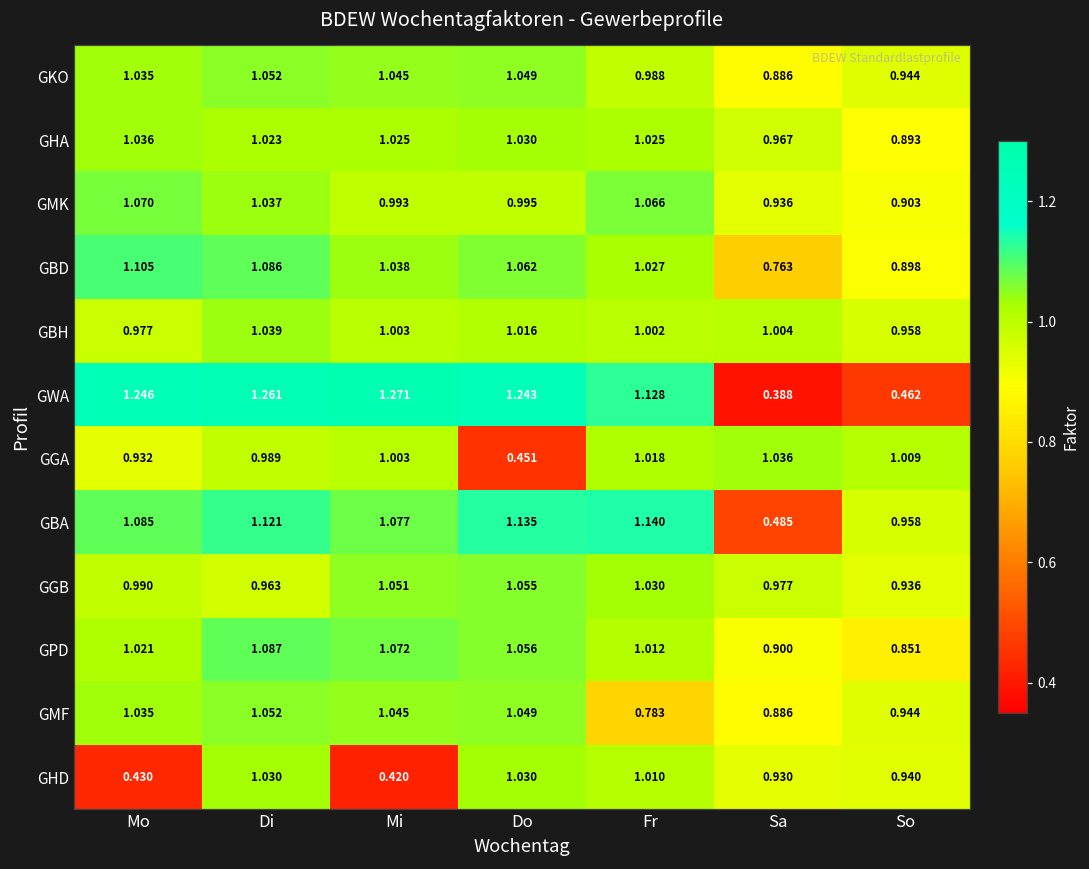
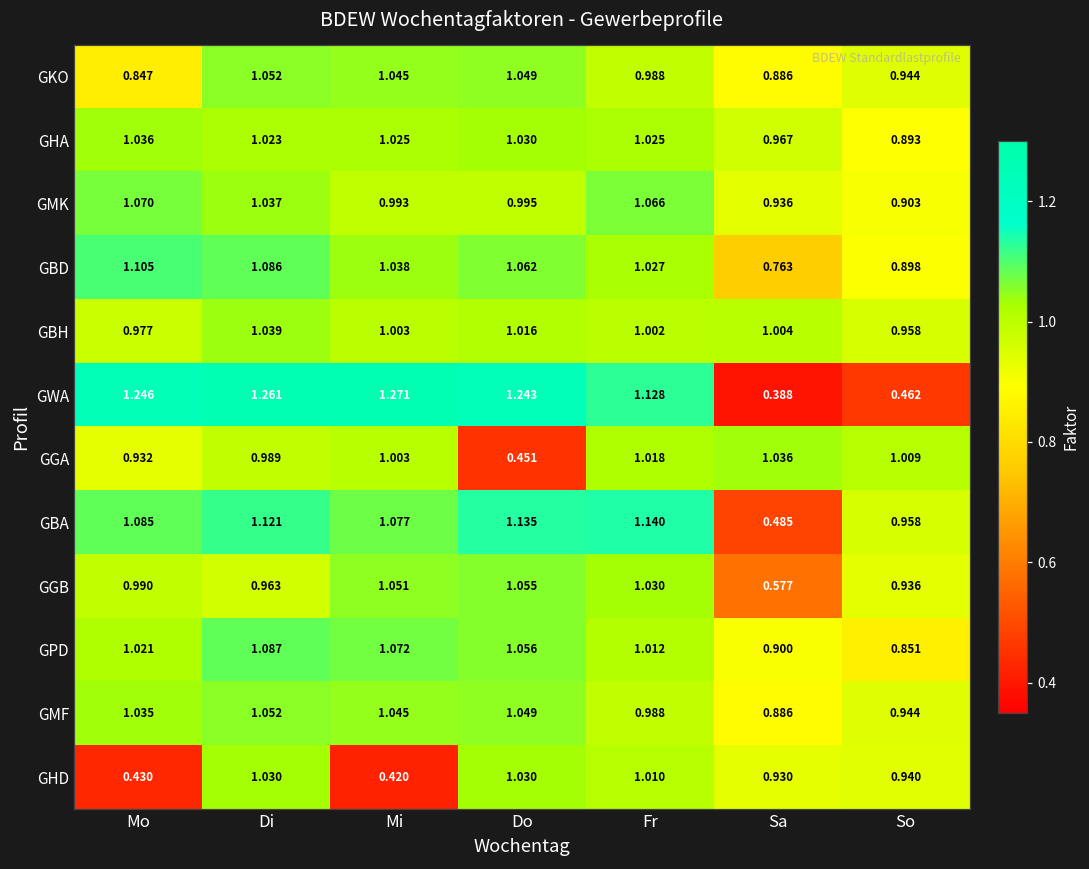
  {
    "GKO": {
-     "Mo": 1.035,
+     "Mo": 0.847,
      "Di": 1.052,
      "Mi": 1.045,
      "Do": 1.049,
      "Fr": 0.988,
      "Sa": 0.886
    },
    "GHA": {
      "Mo": 1.036,
      "Di": 1.023,
      "Mi": 1.025,
      "Do": 1.030,
      "Fr": 1.025,
      "Sa": 0.967,
      "So": 0.893
    },
    "GMK": {
      "Mo": 1.070,
      "Di": 1.037,
      "Mi": 0.993,
      "Do": 0.995,
      "Fr": 1.066,
      "Sa": 0.936,
      "So": 0.903
    },
    "GBD": {
      "Mo": 1.105,
      "Di": 1.086,
      "Mi": 1.038,
      "Do": 1.062,
      "Fr": 1.027,
      "Sa": 0.763,
      "So": 0.898
    },
    "GBH": {
      "Mo": 0.977,
      "Di": 1.039,
      "Mi": 1.003,
      "Do": 1.016,
      "Fr": 1.002,
      "Sa": 1.004,
      "So": 0.958
    },
    "GWA": {
      "Mo": 1.246,
      "Di": 1.261,
      "Mi": 1.271,
      "Do": 1.243,
      "Fr": 1.128,
      "Sa": 0.388,
      "So": 0.462
    },
    "GGA": {
      "Mo": 0.932,
      "Di": 0.989,
      "Mi": 1.003,
      "Do": 0.451,
      "Fr": 1.018,
      "Sa": 1.036,
      "So": 1.009
    },
    "GBA": {
      "Mo": 1.085,
      "Di": 1.121,
      "Mi": 1.077,
      "Do": 1.135,
      "Fr": 1.140,
      "Sa": 0.485,
      "So": 0.958
    },
    "GGB": {
      "Mo": 0.990,
      "Di": 0.963,
      "Mi": 1.051,
      "Do": 1.055,
      "Fr": 1.030,
-     "Sa": 0.977,
+     "Sa": 0.577,
      "So": 0.936
    },
    "GPD": {
      "Mo": 1.021,
      "Di": 1.087,
      "Mi": 1.072,
      "Do": 1.056,
      "Fr": 1.012,
      "Sa": 0.900,
      "So": 0.851
    },
    "GMF": {
      "Mo": 1.035,
      "Di": 1.052,
      "Mi": 1.045,
      "Do": 1.049,
-     "Fr": 0.783,
+     "Fr": 0.988,
      "Sa": 0.886,
      "So": 0.944
    },
    "GHD": {
      "Mo": 0.430,
      "Di": 1.030,
      "Mi": 0.420,
      "Do": 1.030,
      "Fr": 1.010,
      "Sa": 0.930,
      "So": 0.940
    }
  }
